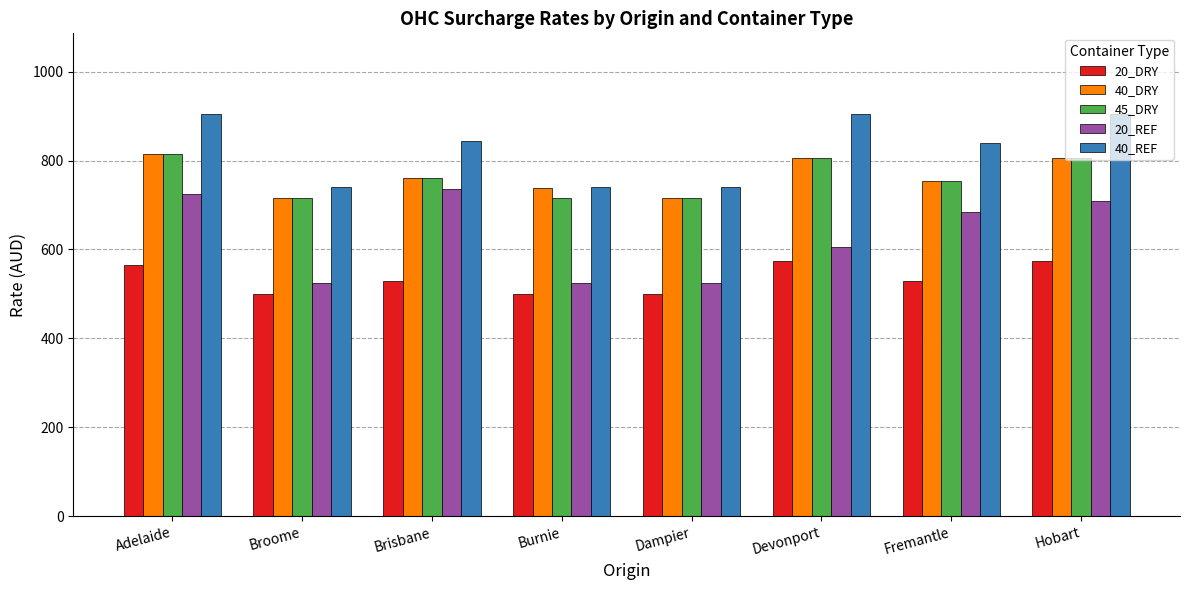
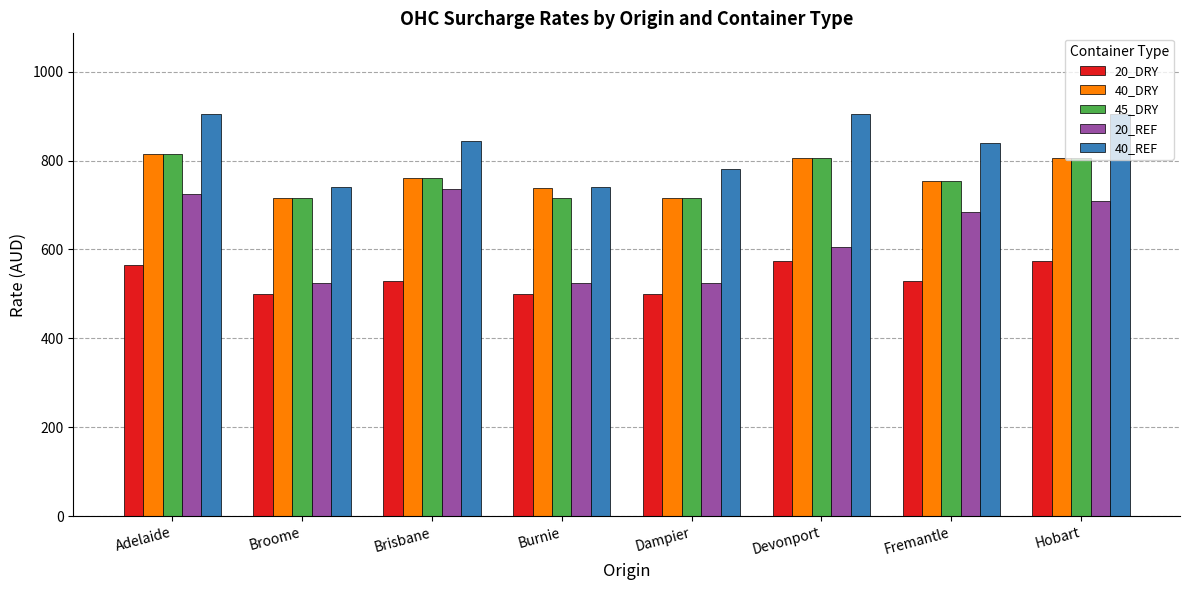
  {
    "20_DRY": {
      "Adelaide": 570,
      "Broome": 500,
      "Brisbane": 530,
      "Burnie": 500,
      "Dampier": 500,
      "Devonport": 580,
      "Fremantle": 530,
      "Hobart": 580
    },
    "40_DRY": {
      "Adelaide": 820,
      "Broome": 720,
      "Brisbane": 760,
      "Burnie": 740,
      "Dampier": 720,
      "Devonport": 810,
      "Fremantle": 760,
      "Hobart": 810
    },
    "45_DRY": {
      "Adelaide": 820,
      "Broome": 720,
      "Brisbane": 760,
      "Burnie": 720,
      "Dampier": 720,
      "Devonport": 810,
      "Fremantle": 760
    },
    "20_REF": {
      "Adelaide": 730,
      "Broome": 530,
      "Brisbane": 740,
      "Burnie": 530,
      "Dampier": 530,
      "Devonport": 610,
      "Fremantle": 690,
      "Hobart": 710
    },
    "40_REF": {
      "Adelaide": 910,
      "Broome": 740,
      "Brisbane": 850,
      "Burnie": 740,
-     "Dampier": 740,
+     "Dampier": 780,
      "Devonport": 910,
      "Fremantle": 840
    }
  }
